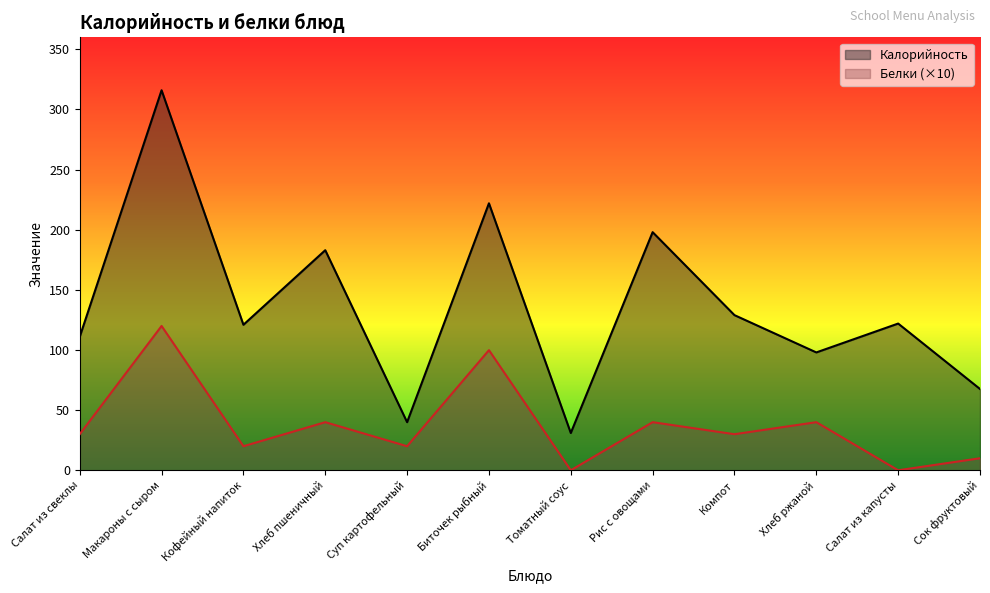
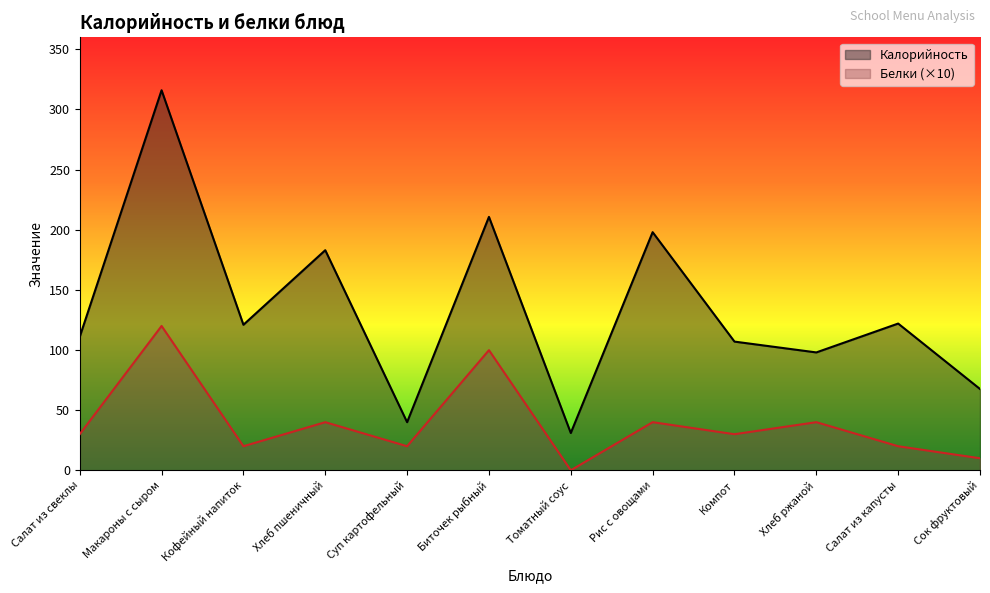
  {
    "Калорийность": {
      "Салат из свеклы": 111,
      "Макароны с сыром": 316,
      "Кофейный напиток": 121,
      "Хлеб пшеничный": 183,
      "Суп картофельный": 40,
-     "Биточек рыбный": 222,
+     "Биточек рыбный": 211,
      "Томатный соус": 31,
      "Рис с овощами": 198,
-     "Компот": 129,
+     "Компот": 107,
      "Хлеб ржаной": 98,
      "Салат из капусты": 122,
      "Сок фруктовый": 68
    },
    "Белки (×10)": {
      "Салат из свеклы": 30,
      "Макароны с сыром": 120,
      "Кофейный напиток": 20,
      "Хлеб пшеничный": 40,
      "Суп картофельный": 20,
      "Биточек рыбный": 100,
      "Томатный соус": 0,
      "Рис с овощами": 40,
      "Компот": 30,
      "Хлеб ржаной": 40,
-     "Салат из капусты": 0,
+     "Салат из капусты": 20,
      "Сок фруктовый": 10
    }
  }
